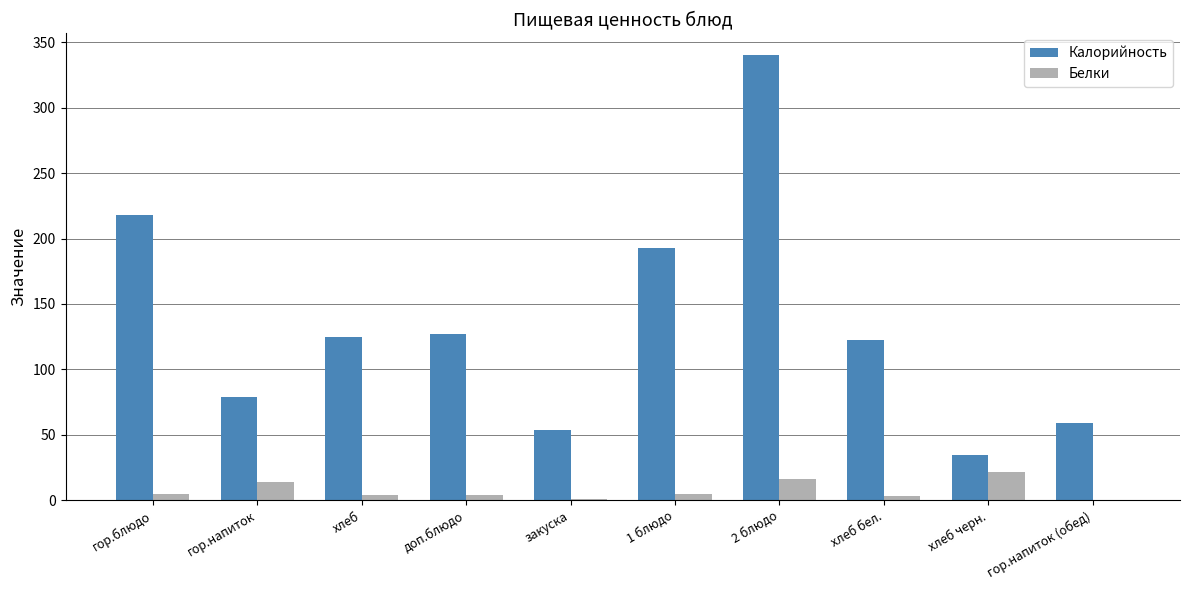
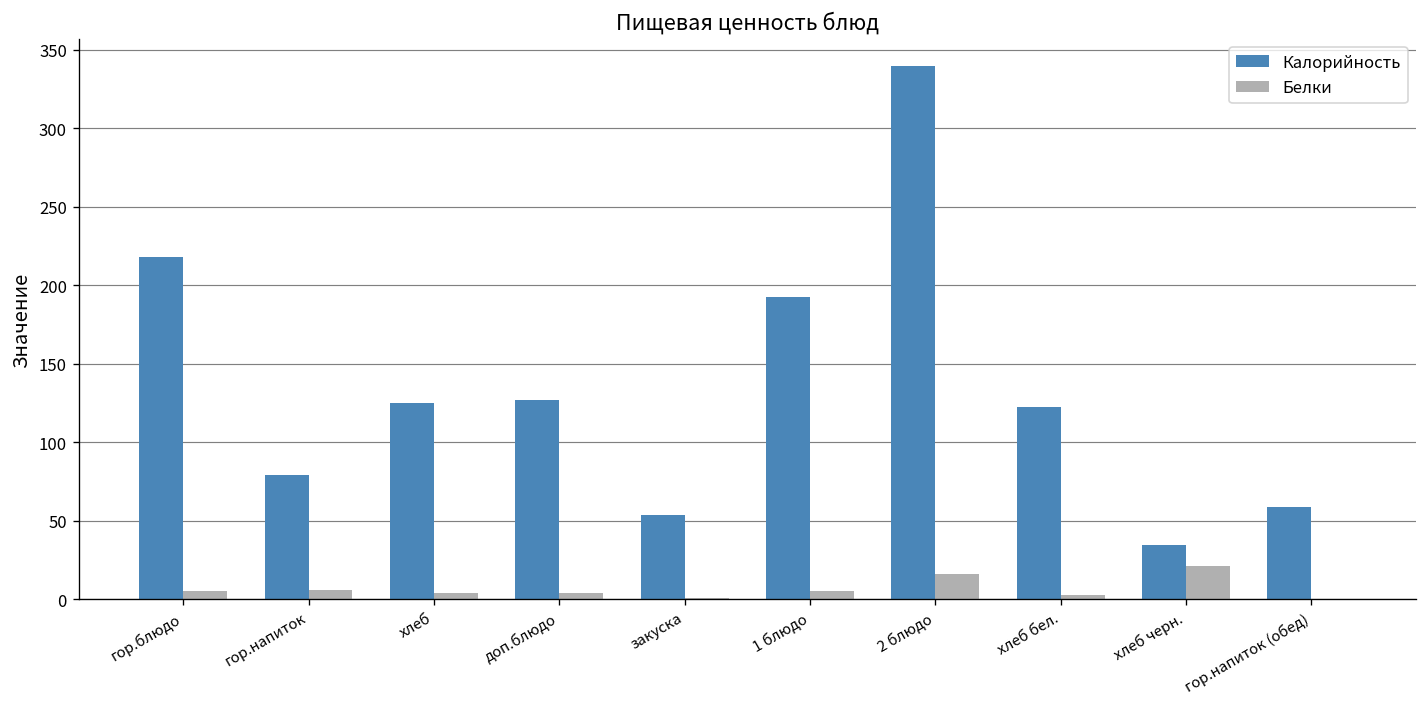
  {
    "Калорийность": {
      "гор.блюдо": 218,
      "гор.напиток": 79,
      "хлеб": 125,
      "доп.блюдо": 127,
      "закуска": 53,
      "1 блюдо": 193,
      "2 блюдо": 340,
      "хлеб бел.": 122,
      "хлеб черн.": 35,
      "гор.напиток (обед)": 59
    },
    "Белки": {
      "гор.блюдо": 5,
-     "гор.напиток": 14,
+     "гор.напиток": 6,
      "хлеб": 4,
      "доп.блюдо": 4,
      "1 блюдо": 5,
      "2 блюдо": 16,
      "хлеб бел.": 3,
      "хлеб черн.": 21
    }
  }
